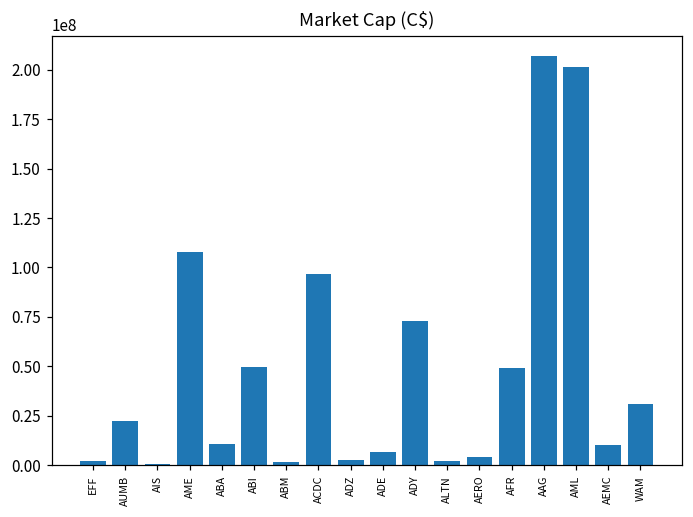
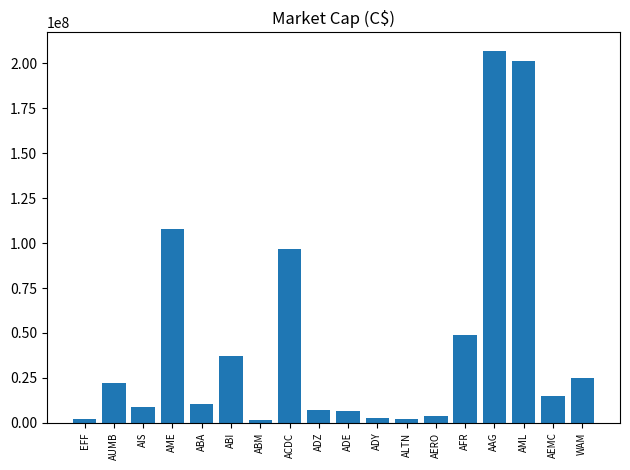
  {
    "EFF": 2000000,
    "AUMB": 22000000,
-   "AIS": 1000000,
+   "AIS": 9000000,
    "AME": 108000000,
    "ABA": 10000000,
-   "ABI": 50000000,
+   "ABI": 37000000,
    "ABM": 2000000,
    "ACDC": 97000000,
-   "ADZ": 3000000,
+   "ADZ": 7000000,
    "ADE": 7000000,
-   "ADY": 73000000,
+   "ADY": 3000000,
    "ALTN": 2000000,
    "AERO": 4000000,
    "AFR": 49000000,
    "AAG": 207000000,
    "AML": 201000000,
-   "AEMC": 10000000,
-   "WAM": 31000000
+   "AEMC": 15000000,
+   "WAM": 25000000
  }
